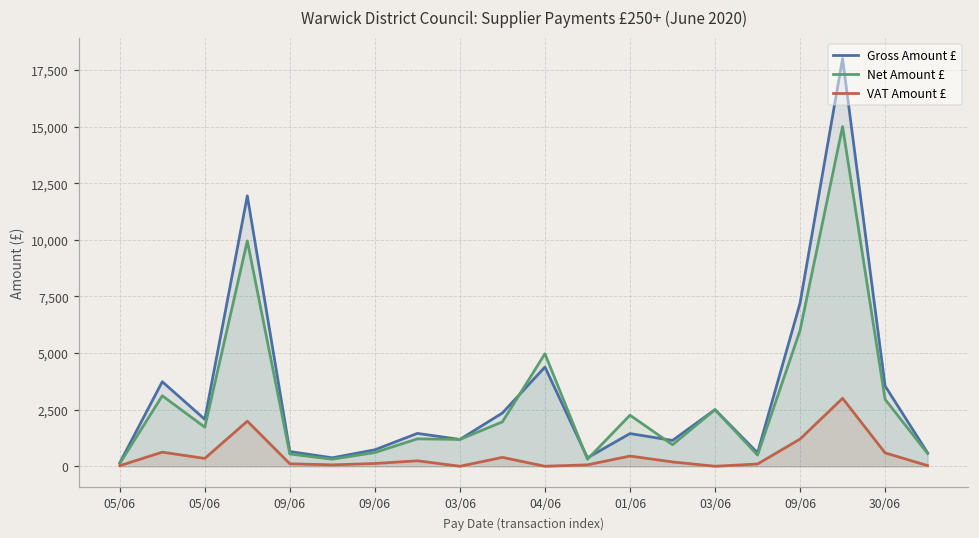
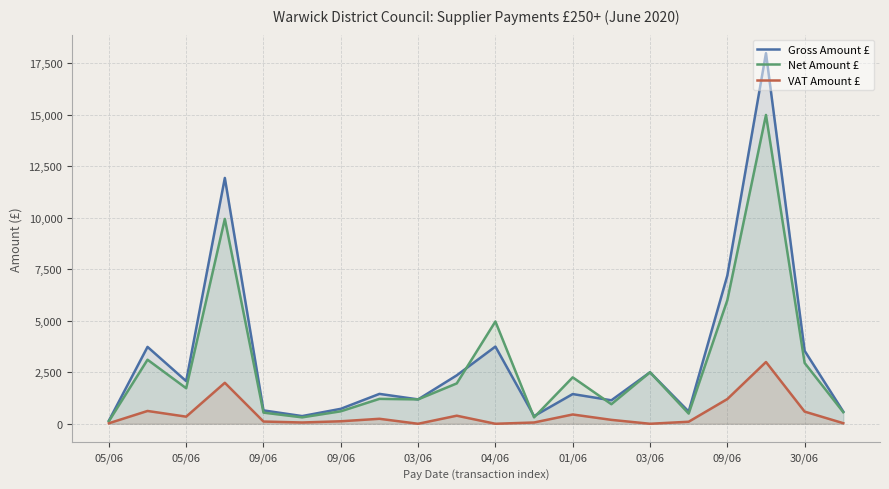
  {
    "Gross Amount £": {
-     "04/06": "4,400",
+     "04/06": "3,800",
      "01/06": "1,400"
    },
    "Net Amount £": {
      "04/06": "5,000",
      "01/06": "2,300"
    },
    "VAT Amount £": {
      "04/06": "0",
      "01/06": "500"
    }
  }
